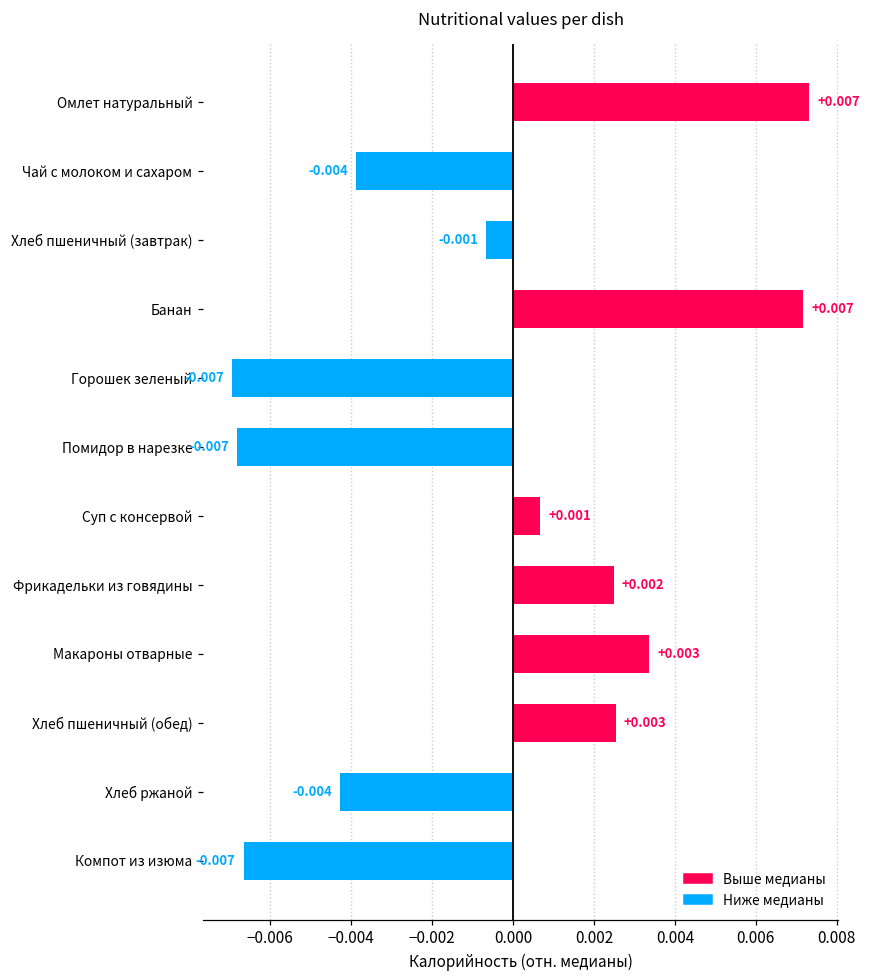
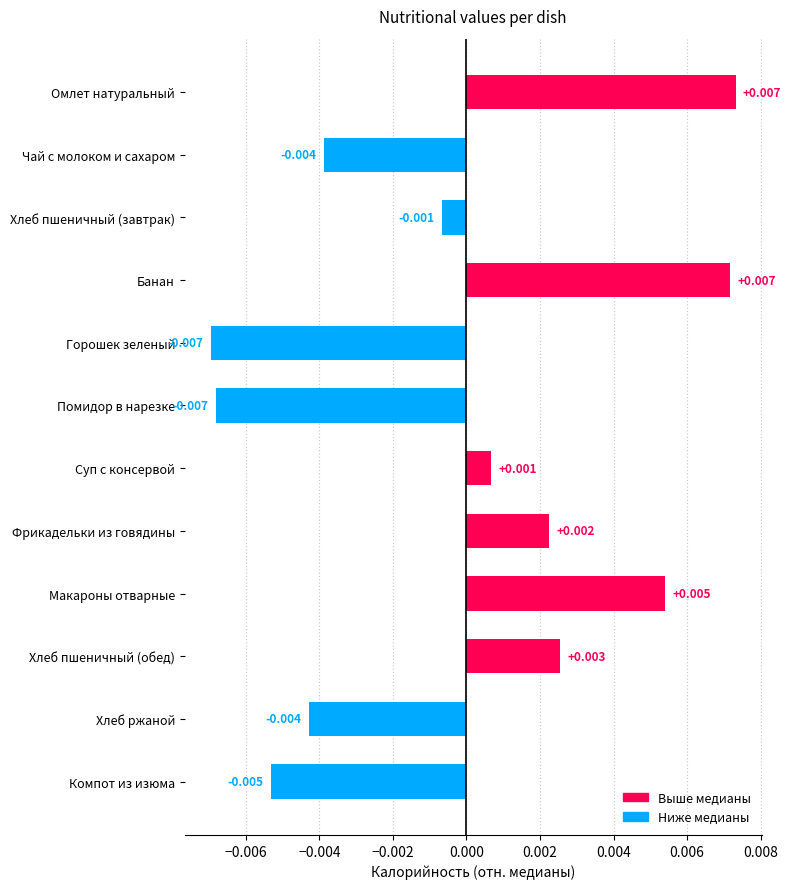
  {
    "Омлет натуральный": "+0.007",
    "Чай с молоком и сахаром": "-0.004",
    "Хлеб пшеничный (завтрак)": "-0.001",
    "Банан": "+0.007",
    "Горошек зеленый": "-0.007",
    "Помидор в нарезке": "-0.007",
    "Суп с консервой": "+0.001",
-   "Фрикадельки из говядины": "0.0025",
-   "Макароны отварные": "+0.003",
+   "Фрикадельки из говядины": "0.0023",
+   "Макароны отварные": "+0.005",
    "Хлеб пшеничный (обед)": "+0.003",
    "Хлеб ржаной": "-0.004",
-   "Компот из изюма": "-0.007"
+   "Компот из изюма": "-0.005"
  }
